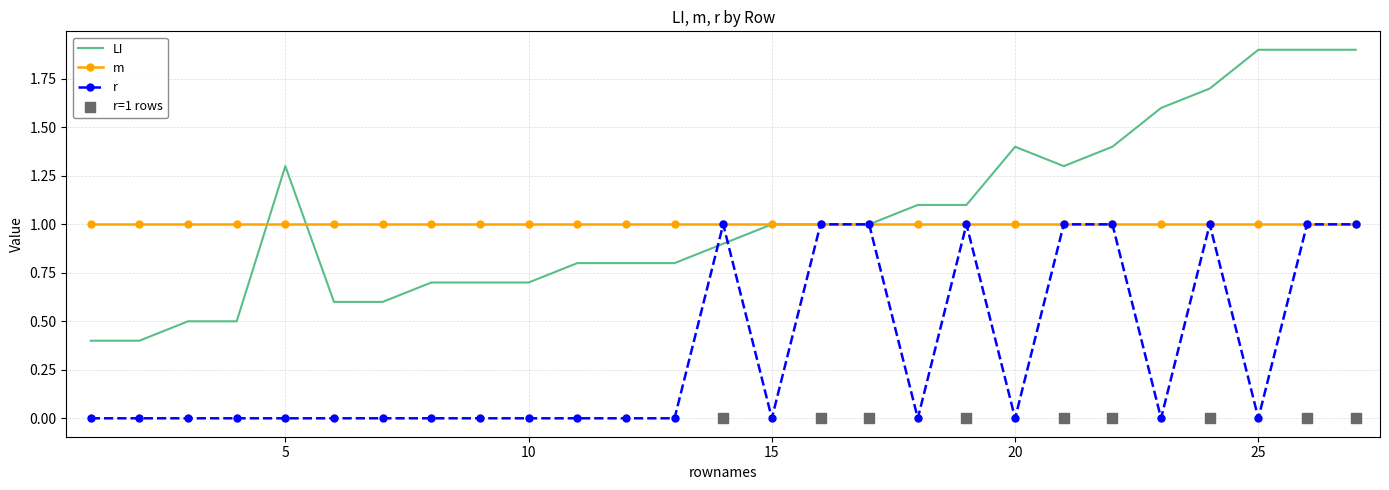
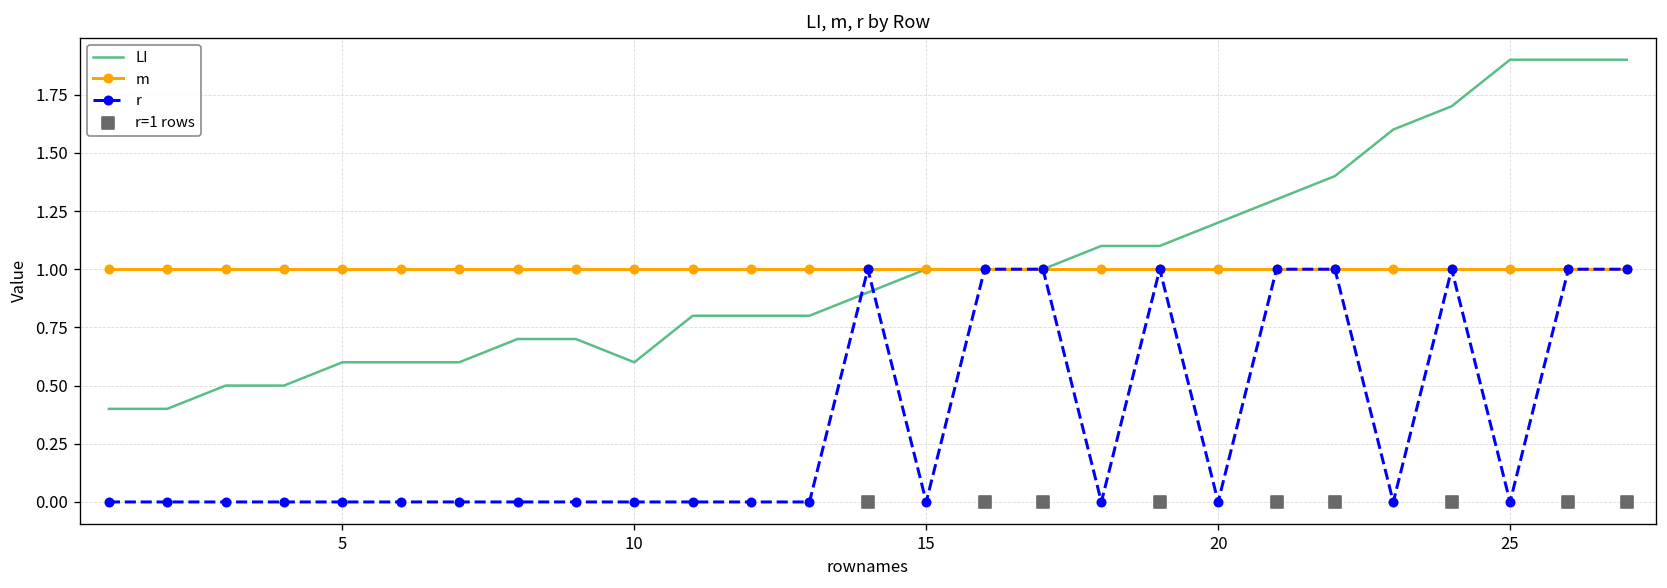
  {
    "LI": {
-     "5": 1.3,
-     "10": 0.7,
-     "20": 1.4,
+     "5": 0.6,
+     "10": 0.6,
+     "20": 1.2,
      "25": 1.9
    },
    "m": {
      "5": 1.0,
      "10": 1.0,
      "20": 1.0,
      "25": 1.0
    },
    "r": {
      "5": 0.0,
      "10": 0.0,
      "15": 0.0,
      "20": 0.0,
      "25": 0.0
    }
  }
